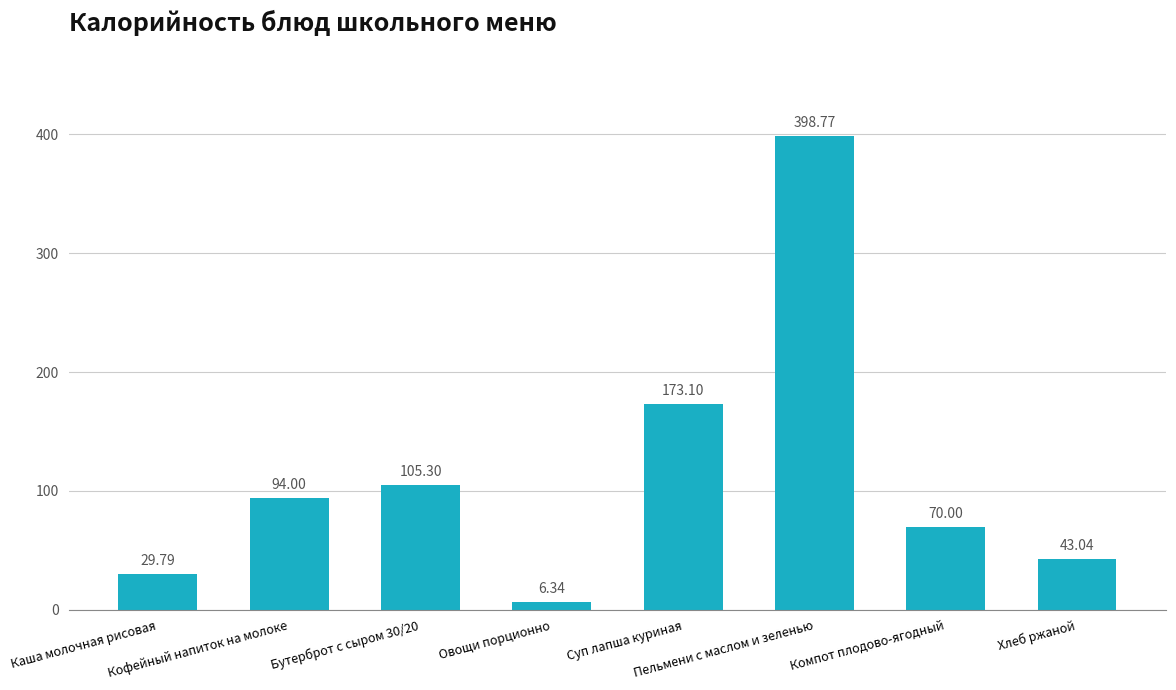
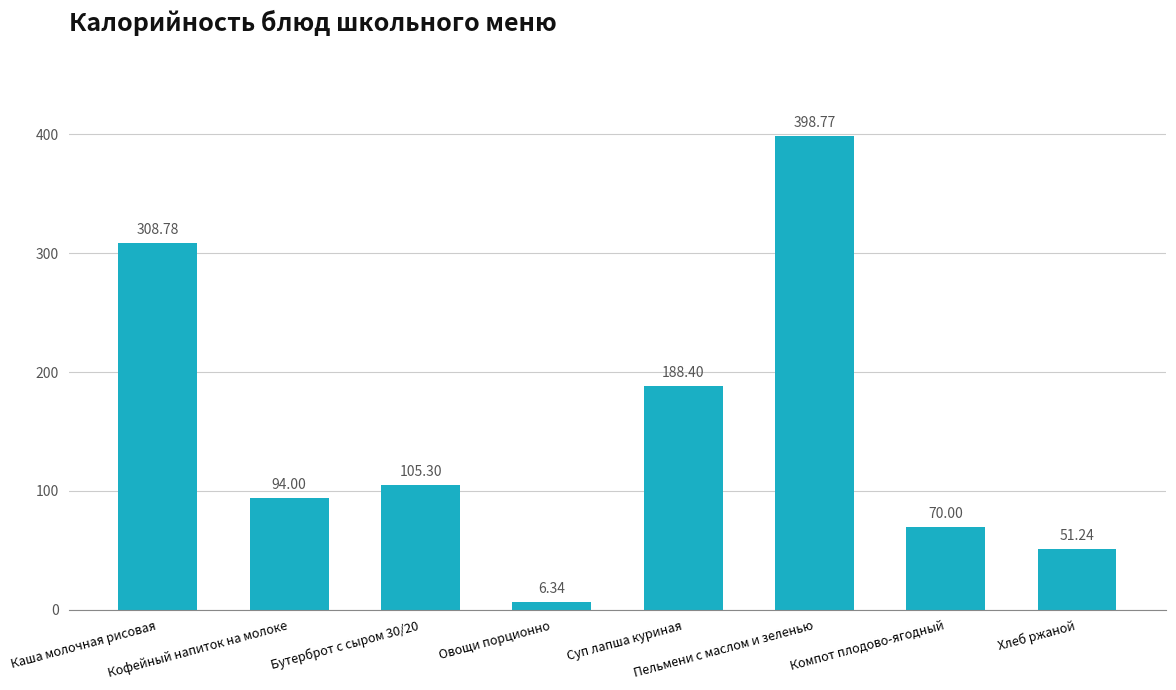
  {
-   "Каша молочная рисовая": 29.79,
+   "Каша молочная рисовая": 308.78,
    "Кофейный напиток на молоке": 94.00,
    "Бутерброт с сыром 30/20": 105.30,
    "Овощи порционно": 6.34,
-   "Суп лапша куриная": 173.10,
+   "Суп лапша куриная": 188.40,
    "Пельмени с маслом и зеленью": 398.77,
    "Компот плодово-ягодный": 70.00,
-   "Хлеб ржаной": 43.04
+   "Хлеб ржаной": 51.24
  }
